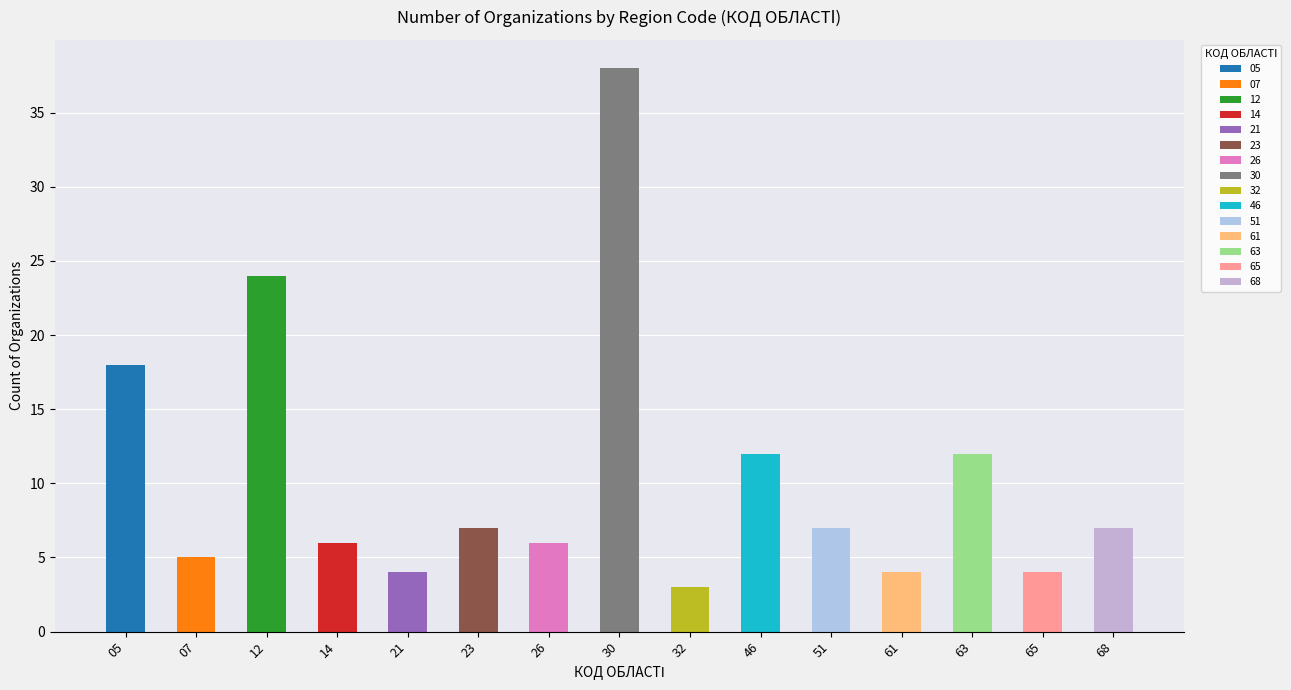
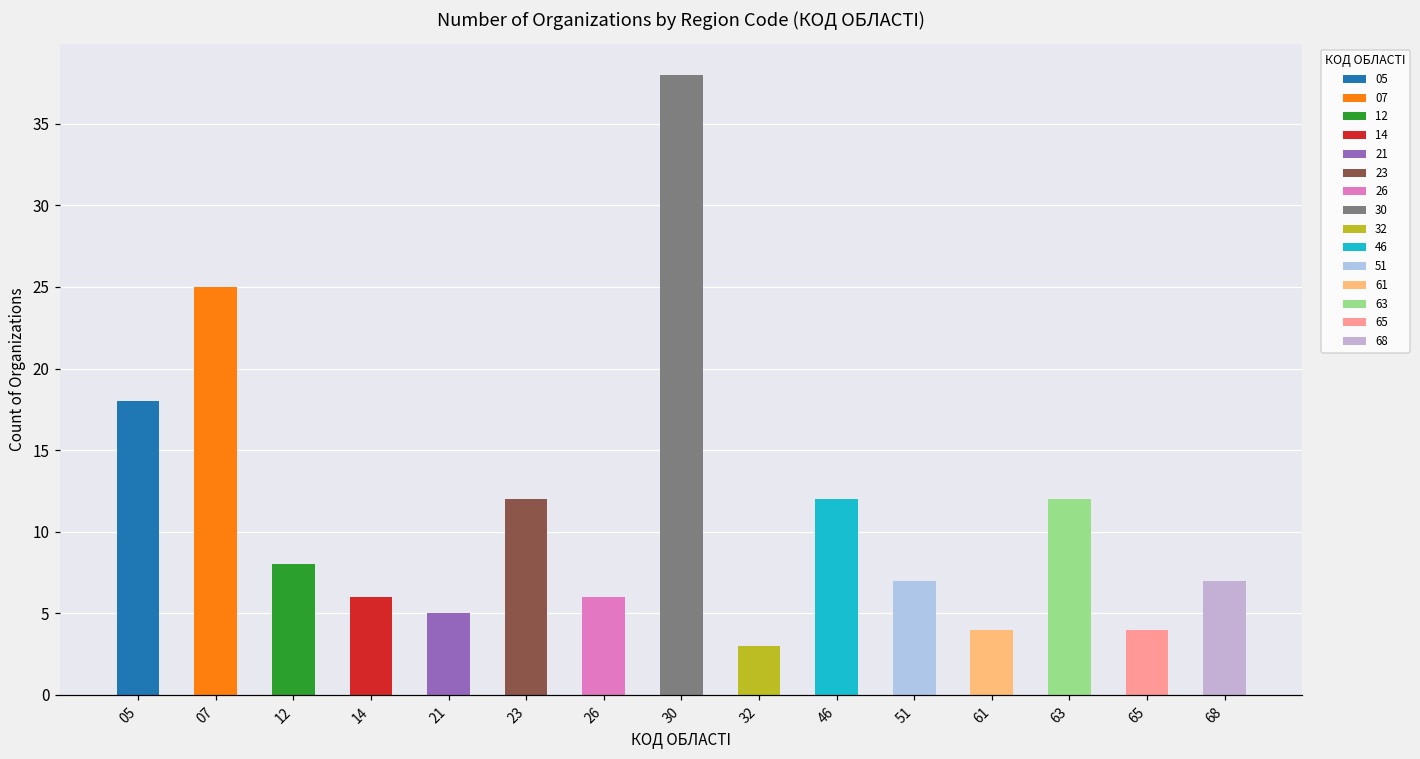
  {
    "05": 18,
-   "07": 5,
-   "12": 24,
+   "07": 25,
+   "12": 8,
    "14": 6,
-   "21": 4,
-   "23": 7,
+   "21": 5,
+   "23": 12,
    "26": 6,
    "30": 38,
    "32": 3,
    "46": 12,
    "51": 7,
    "61": 4,
    "63": 12,
    "65": 4,
    "68": 7
  }
